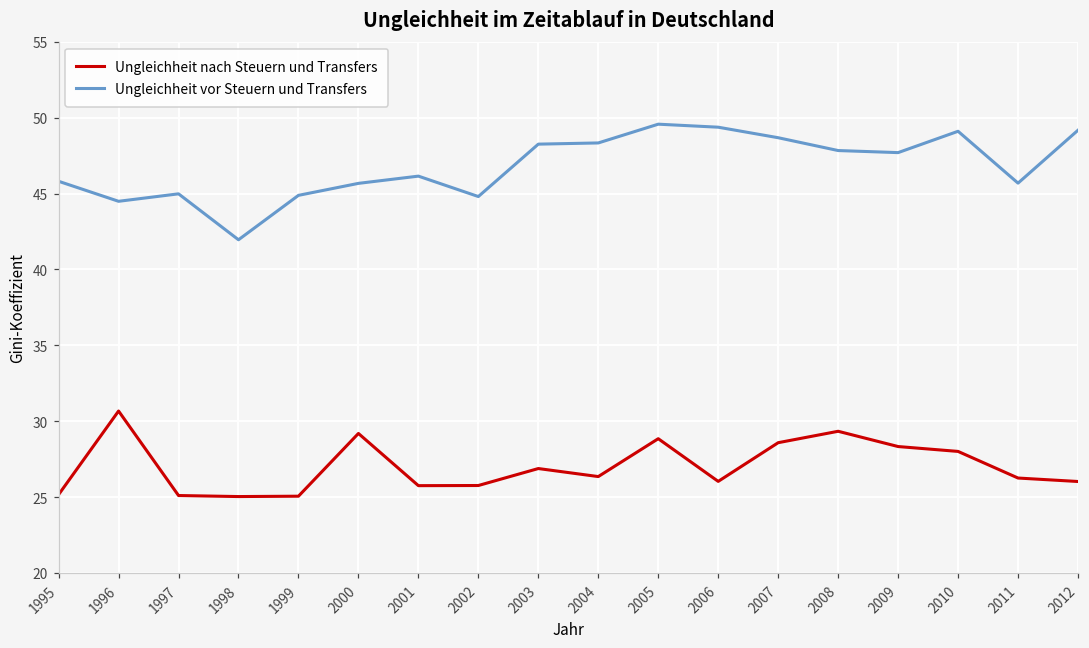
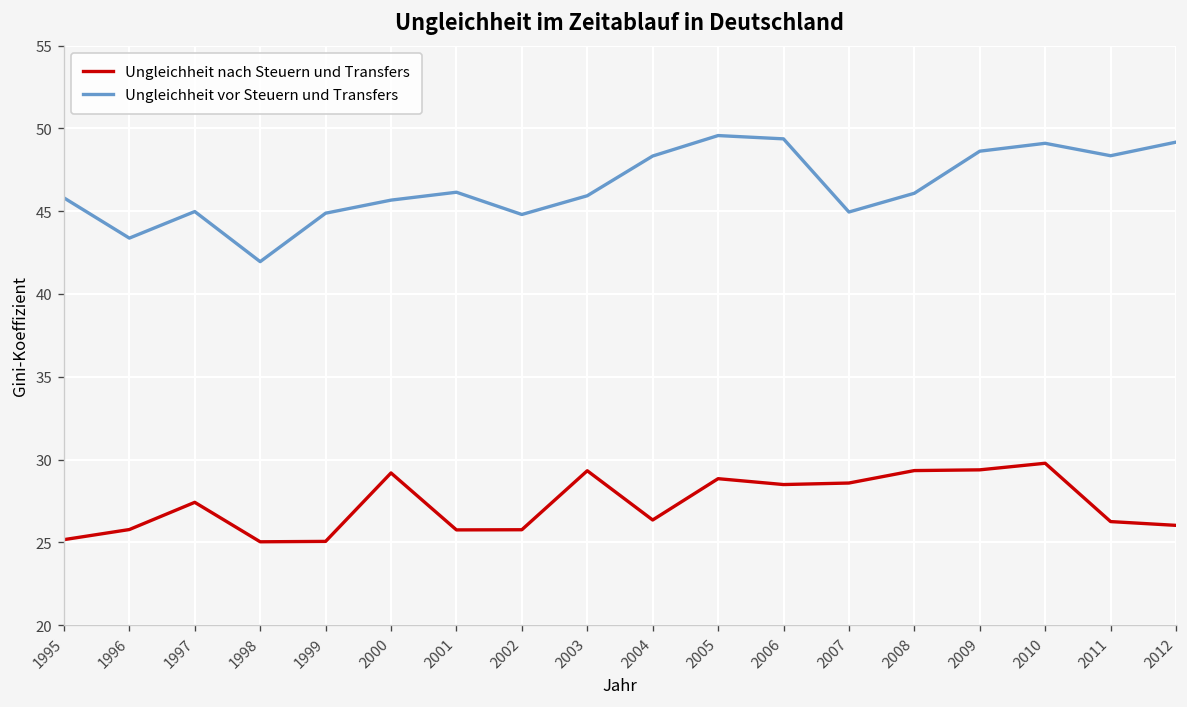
  {
    "Ungleichheit nach Steuern und Transfers": {
      "1995": 25.2,
-     "1996": 30.7,
-     "1997": 25.1,
+     "1996": 25.8,
+     "1997": 27.4,
      "1998": 25.0,
      "1999": 25.1,
      "2000": 29.2,
      "2001": 25.7,
      "2002": 25.8,
-     "2003": 26.9,
+     "2003": 29.3,
      "2004": 26.3,
      "2005": 28.8,
-     "2006": 26.0,
+     "2006": 28.5,
      "2007": 28.6,
      "2008": 29.3,
-     "2009": 28.3,
-     "2010": 28.0,
+     "2009": 29.4,
+     "2010": 29.8,
      "2011": 26.3,
      "2012": 26.0
    },
    "Ungleichheit vor Steuern und Transfers": {
      "1995": 45.8,
-     "1996": 44.5,
+     "1996": 43.4,
      "1997": 45.0,
      "1998": 42.0,
      "1999": 44.9,
      "2000": 45.7,
      "2001": 46.1,
      "2002": 44.8,
-     "2003": 48.3,
+     "2003": 45.9,
      "2004": 48.3,
      "2005": 49.6,
      "2006": 49.4,
-     "2007": 48.7,
-     "2008": 47.8,
-     "2009": 47.7,
+     "2007": 45.0,
+     "2008": 46.1,
+     "2009": 48.6,
      "2010": 49.1,
-     "2011": 45.7,
+     "2011": 48.4,
      "2012": 49.2
    }
  }
